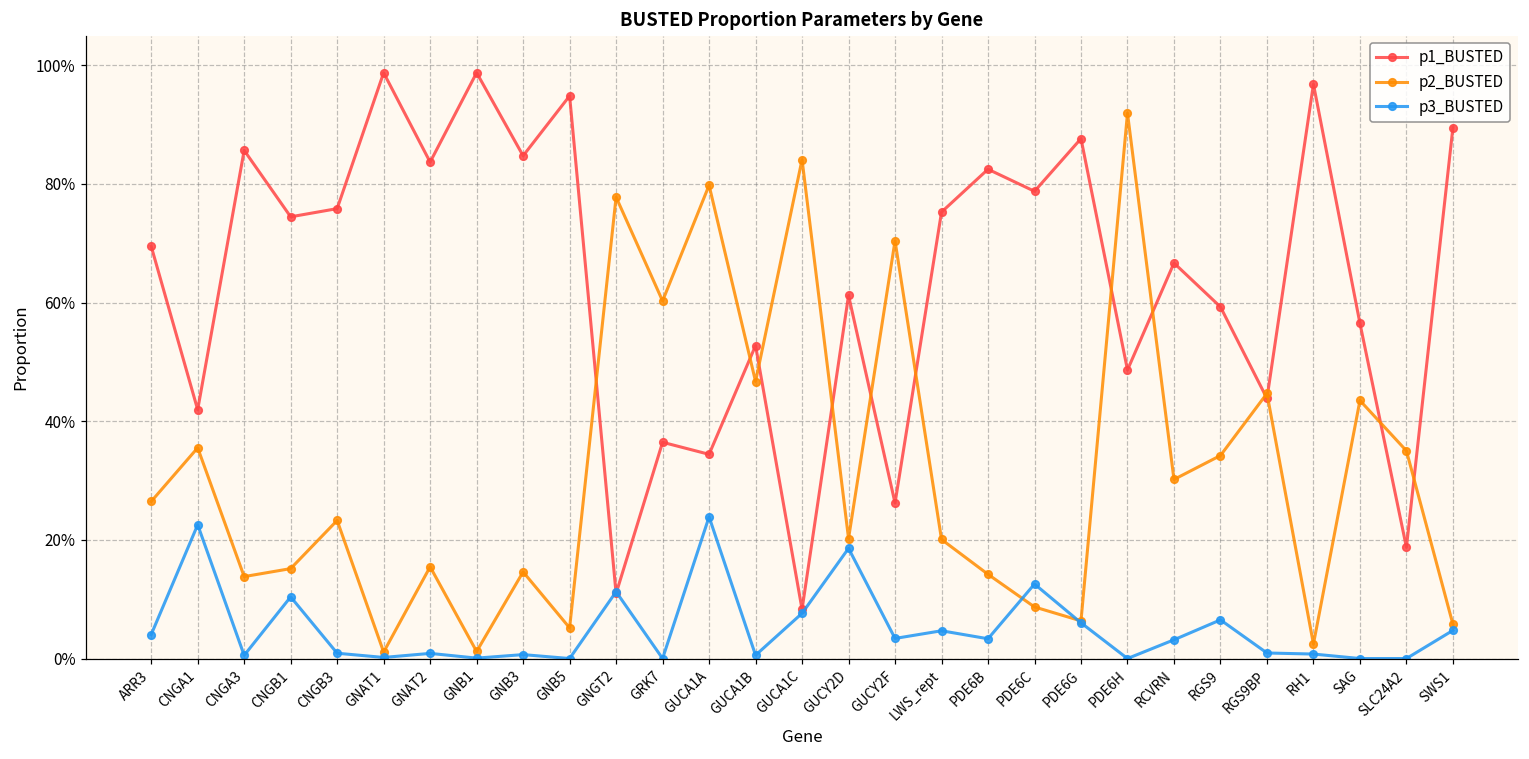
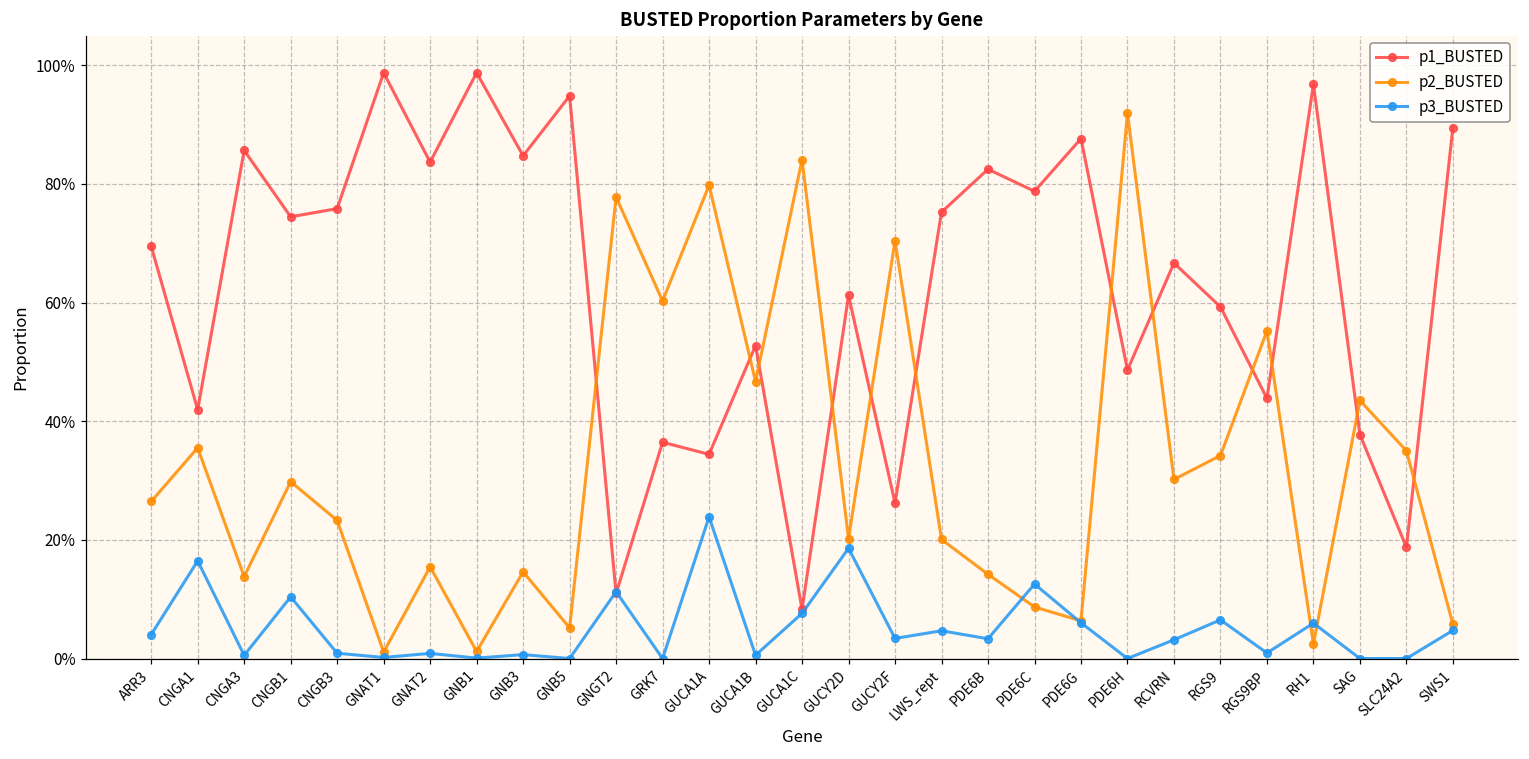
  {
    "p1_BUSTED": {
      "ARR3": "69%",
      "CNGA1": "42%",
      "CNGA3": "86%",
      "CNGB1": "74%",
      "CNGB3": "76%",
      "GNAT1": "99%",
      "GNAT2": "84%",
      "GNB1": "99%",
      "GNB3": "85%",
      "GNB5": "95%",
      "GRK7": "36%",
      "GUCA1A": "34%",
      "GUCA1B": "53%",
      "GUCA1C": "8%",
      "GUCY2D": "61%",
      "GUCY2F": "26%",
      "LWS_rept": "75%",
      "PDE6B": "82%",
      "PDE6C": "79%",
      "PDE6G": "88%",
      "PDE6H": "49%",
      "RCVRN": "67%",
      "RGS9": "59%",
      "RGS9BP": "44%",
      "RH1": "97%",
-     "SAG": "57%",
+     "SAG": "38%",
      "SLC24A2": "19%",
      "SWS1": "89%"
    },
    "p2_BUSTED": {
      "ARR3": "26%",
      "CNGA1": "36%",
      "CNGA3": "14%",
-     "CNGB1": "15%",
+     "CNGB1": "30%",
      "CNGB3": "23%",
      "GNAT1": "1%",
      "GNAT2": "15%",
      "GNB1": "1%",
      "GNB3": "15%",
      "GNB5": "5%",
      "GNGT2": "78%",
      "GRK7": "60%",
      "GUCA1A": "80%",
      "GUCA1B": "47%",
      "GUCA1C": "84%",
      "GUCY2D": "20%",
      "GUCY2F": "70%",
      "LWS_rept": "20%",
      "PDE6B": "14%",
      "PDE6C": "9%",
      "PDE6H": "92%",
      "RCVRN": "30%",
      "RGS9": "34%",
-     "RGS9BP": "45%",
+     "RGS9BP": "55%",
      "RH1": "2%",
      "SAG": "43%",
      "SLC24A2": "35%",
      "SWS1": "6%"
    },
    "p3_BUSTED": {
      "ARR3": "4%",
-     "CNGA1": "23%",
+     "CNGA1": "16%",
      "CNGA3": "1%",
      "CNGB1": "10%",
      "CNGB3": "1%",
      "GNAT1": "0%",
      "GNAT2": "1%",
      "GNB1": "0%",
      "GNB3": "1%",
      "GNB5": "0%",
      "GRK7": "0%",
      "GUCA1A": "24%",
      "GUCA1B": "1%",
      "GUCA1C": "8%",
      "GUCY2D": "19%",
      "GUCY2F": "3%",
      "LWS_rept": "5%",
      "PDE6B": "3%",
      "PDE6C": "13%",
      "PDE6H": "0%",
      "RCVRN": "3%",
      "RGS9": "7%",
      "RGS9BP": "1%",
-     "RH1": "1%",
+     "RH1": "6%",
      "SAG": "0%",
      "SLC24A2": "0%",
      "SWS1": "5%"
    }
  }
